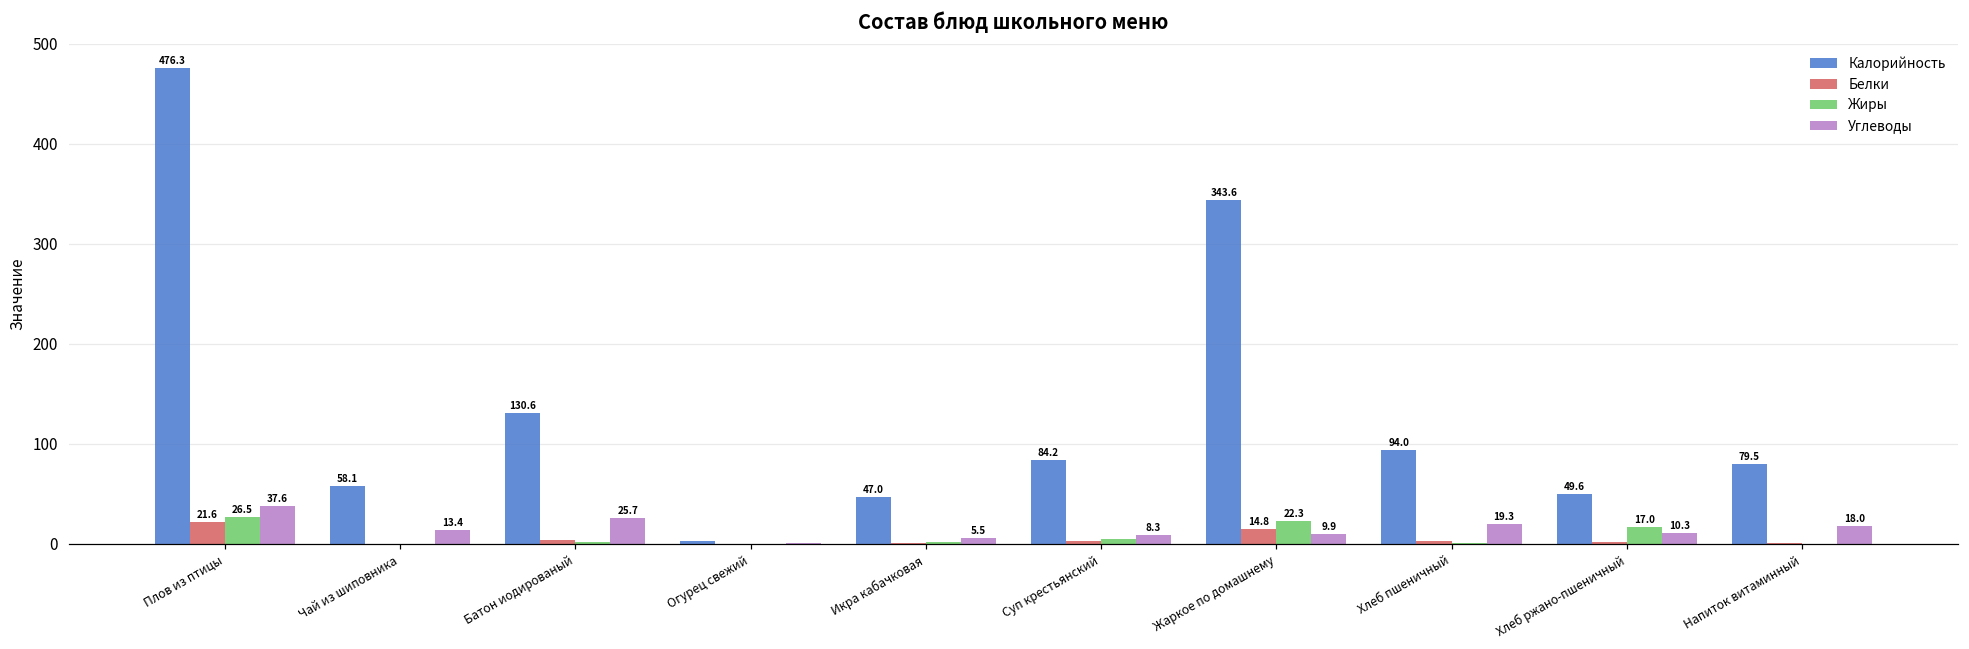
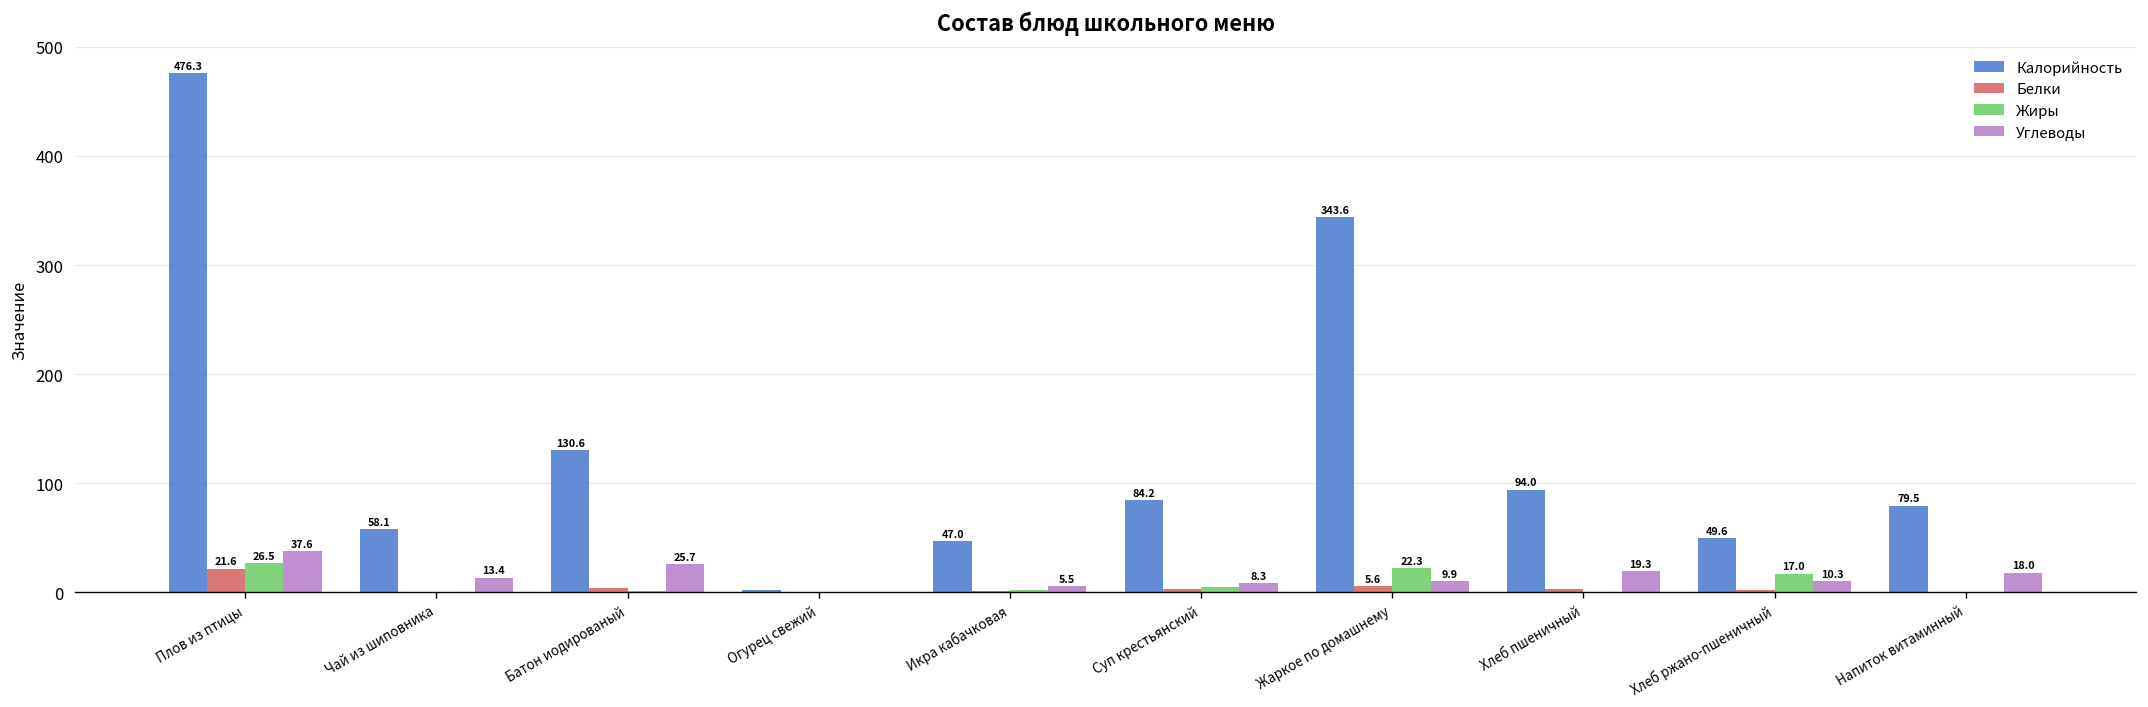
  {
    "Калорийность": {
      "Плов из птицы": 476.3,
      "Чай из шиповника": 58.1,
      "Батон иодированый": 130.6,
      "Икра кабачковая": 47.0,
      "Суп крестьянский": 84.2,
      "Жаркое по домашнему": 343.6,
      "Хлеб пшеничный": 94.0,
      "Хлеб ржано-пшеничный": 49.6,
      "Напиток витаминный": 79.5
    },
    "Белки": {
      "Плов из птицы": 21.6,
-     "Жаркое по домашнему": 14.8
+     "Жаркое по домашнему": 5.6
    },
    "Жиры": {
      "Плов из птицы": 26.5,
      "Жаркое по домашнему": 22.3,
      "Хлеб ржано-пшеничный": 17.0
    },
    "Углеводы": {
      "Плов из птицы": 37.6,
      "Чай из шиповника": 13.4,
      "Батон иодированый": 25.7,
      "Икра кабачковая": 5.5,
      "Суп крестьянский": 8.3,
      "Жаркое по домашнему": 9.9,
      "Хлеб пшеничный": 19.3,
      "Хлеб ржано-пшеничный": 10.3,
      "Напиток витаминный": 18.0
    }
  }
